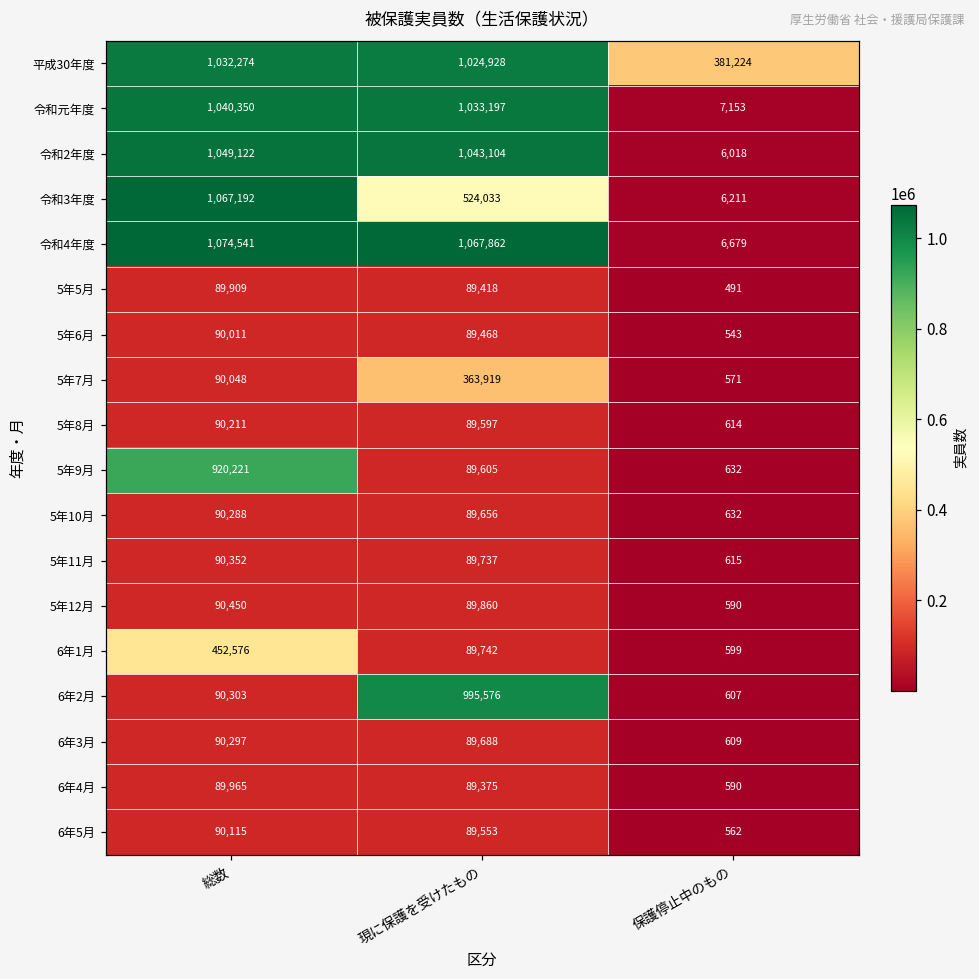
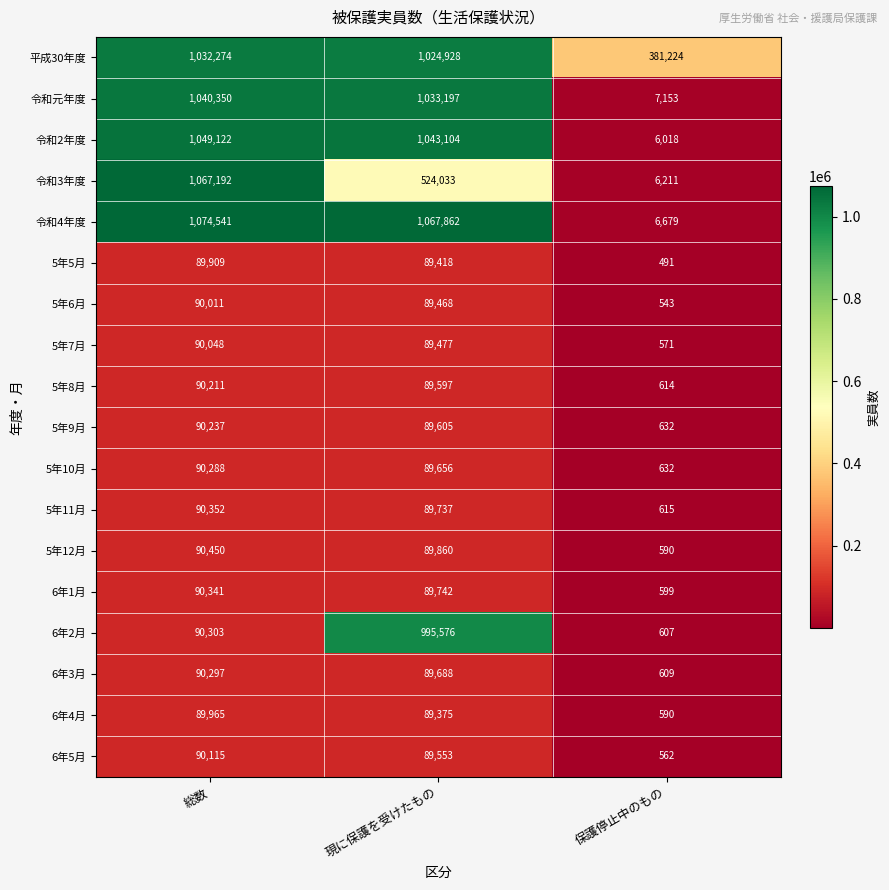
  {
    "平成30年度": {
      "総数": "1,032,274",
      "現に保護を受けたもの": "1,024,928",
      "保護停止中のもの": "381,224"
    },
    "令和元年度": {
      "総数": "1,040,350",
      "現に保護を受けたもの": "1,033,197",
      "保護停止中のもの": "7,153"
    },
    "令和2年度": {
      "総数": "1,049,122",
      "現に保護を受けたもの": "1,043,104",
      "保護停止中のもの": "6,018"
    },
    "令和3年度": {
      "総数": "1,067,192",
      "現に保護を受けたもの": "524,033",
      "保護停止中のもの": "6,211"
    },
    "令和4年度": {
      "総数": "1,074,541",
      "現に保護を受けたもの": "1,067,862",
      "保護停止中のもの": "6,679"
    },
    "5年5月": {
      "総数": "89,909",
      "現に保護を受けたもの": "89,418",
      "保護停止中のもの": "491"
    },
    "5年6月": {
      "総数": "90,011",
      "現に保護を受けたもの": "89,468",
      "保護停止中のもの": "543"
    },
    "5年7月": {
      "総数": "90,048",
-     "現に保護を受けたもの": "363,919",
+     "現に保護を受けたもの": "89,477",
      "保護停止中のもの": "571"
    },
    "5年8月": {
      "総数": "90,211",
      "現に保護を受けたもの": "89,597",
      "保護停止中のもの": "614"
    },
    "5年9月": {
-     "総数": "920,221",
+     "総数": "90,237",
      "現に保護を受けたもの": "89,605",
      "保護停止中のもの": "632"
    },
    "5年10月": {
      "総数": "90,288",
      "現に保護を受けたもの": "89,656",
      "保護停止中のもの": "632"
    },
    "5年11月": {
      "総数": "90,352",
      "現に保護を受けたもの": "89,737",
      "保護停止中のもの": "615"
    },
    "5年12月": {
      "総数": "90,450",
      "現に保護を受けたもの": "89,860",
      "保護停止中のもの": "590"
    },
    "6年1月": {
-     "総数": "452,576",
+     "総数": "90,341",
      "現に保護を受けたもの": "89,742",
      "保護停止中のもの": "599"
    },
    "6年2月": {
      "総数": "90,303",
      "現に保護を受けたもの": "995,576",
      "保護停止中のもの": "607"
    },
    "6年3月": {
      "総数": "90,297",
      "現に保護を受けたもの": "89,688",
      "保護停止中のもの": "609"
    },
    "6年4月": {
      "総数": "89,965",
      "現に保護を受けたもの": "89,375",
      "保護停止中のもの": "590"
    },
    "6年5月": {
      "総数": "90,115",
      "現に保護を受けたもの": "89,553",
      "保護停止中のもの": "562"
    }
  }
